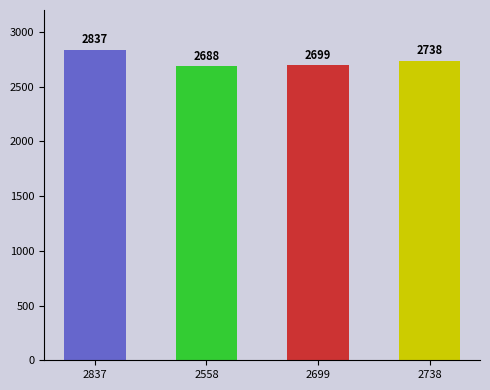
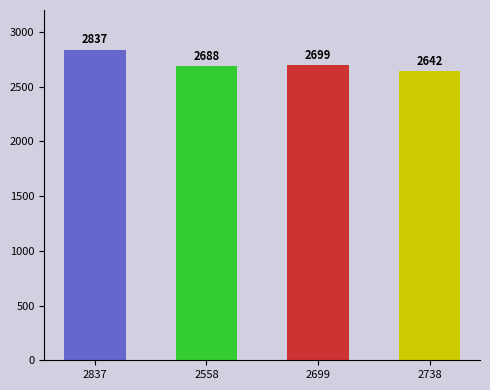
  {
    "2837": 2837,
    "2558": 2688,
    "2699": 2699,
-   "2738": 2738
+   "2738": 2642
  }
